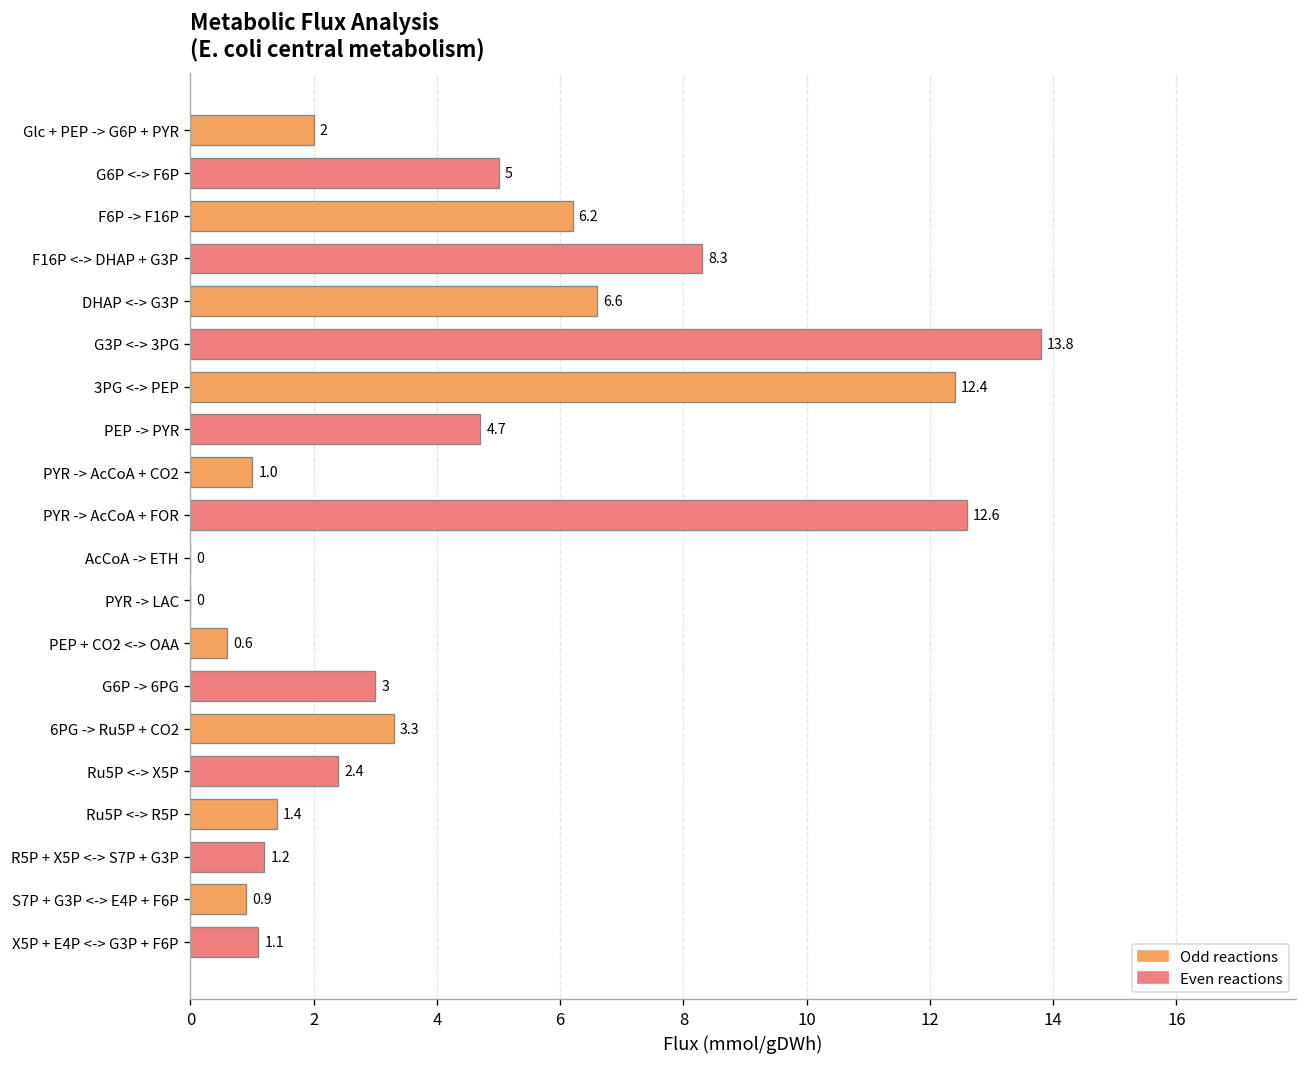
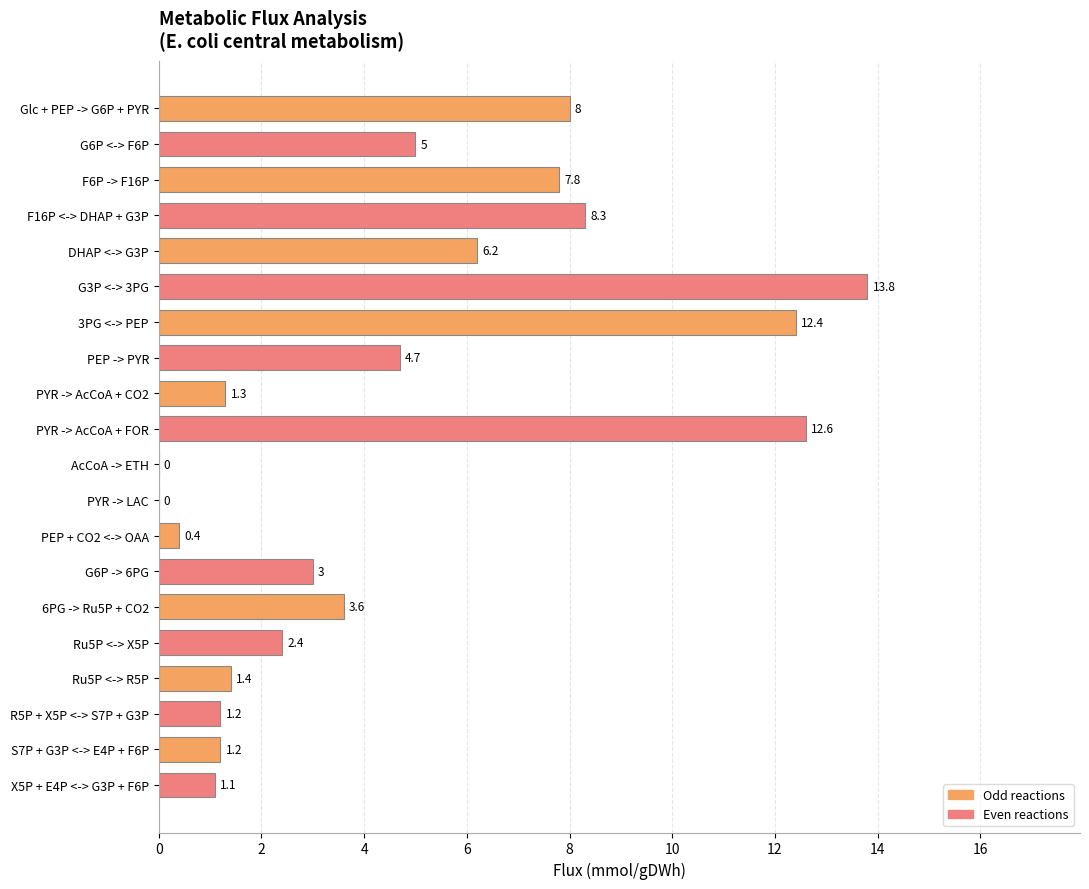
  {
-   "Glc + PEP -> G6P + PYR": 2,
+   "Glc + PEP -> G6P + PYR": 8,
    "G6P <-> F6P": 5,
-   "F6P -> F16P": 6.2,
+   "F6P -> F16P": 7.8,
    "F16P <-> DHAP + G3P": 8.3,
-   "DHAP <-> G3P": 6.6,
+   "DHAP <-> G3P": 6.2,
    "G3P <-> 3PG": 13.8,
    "3PG <-> PEP": 12.4,
    "PEP -> PYR": 4.7,
-   "PYR -> AcCoA + CO2": 1.0,
+   "PYR -> AcCoA + CO2": 1.3,
    "PYR -> AcCoA + FOR": 12.6,
    "AcCoA -> ETH": 0,
    "PYR -> LAC": 0,
-   "PEP + CO2 <-> OAA": 0.6,
+   "PEP + CO2 <-> OAA": 0.4,
    "G6P -> 6PG": 3,
-   "6PG -> Ru5P + CO2": 3.3,
+   "6PG -> Ru5P + CO2": 3.6,
    "Ru5P <-> X5P": 2.4,
    "Ru5P <-> R5P": 1.4,
    "R5P + X5P <-> S7P + G3P": 1.2,
-   "S7P + G3P <-> E4P + F6P": 0.9,
+   "S7P + G3P <-> E4P + F6P": 1.2,
    "X5P + E4P <-> G3P + F6P": 1.1
  }
